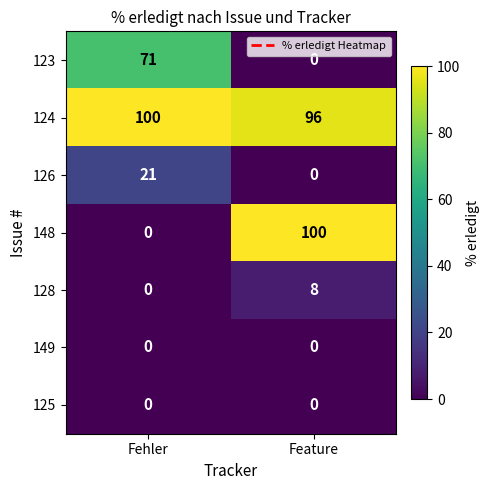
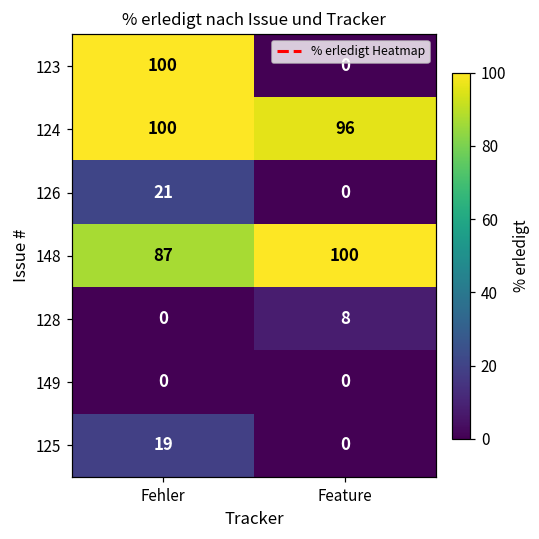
  {
    "123": {
-     "Fehler": 71
+     "Fehler": 100
    },
    "124": {
      "Fehler": 100,
      "Feature": 96
    },
    "126": {
      "Fehler": 21,
      "Feature": 0
    },
    "148": {
-     "Fehler": 0,
+     "Fehler": 87,
      "Feature": 100
    },
    "128": {
      "Fehler": 0,
      "Feature": 8
    },
    "149": {
      "Fehler": 0,
      "Feature": 0
    },
    "125": {
-     "Fehler": 0,
+     "Fehler": 19,
      "Feature": 0
    }
  }
